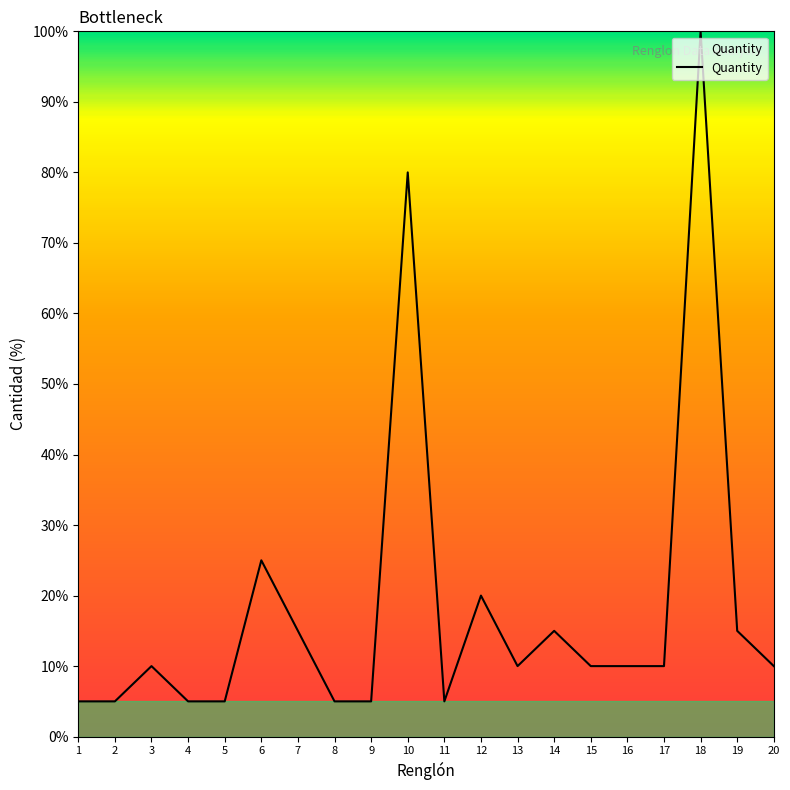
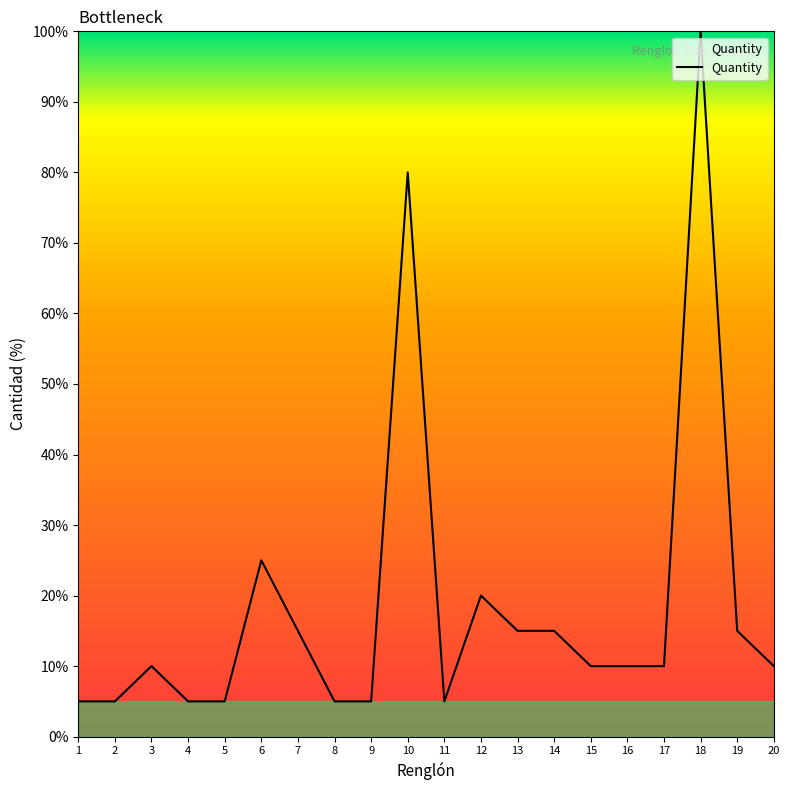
  {
    "3": "10%",
    "6": "25%",
    "7": "15%",
    "10": "80%",
    "12": "20%",
-   "13": "10%",
+   "13": "15%",
    "14": "15%",
    "15": "10%",
    "16": "10%",
    "17": "10%",
    "18": "100%",
    "19": "15%",
    "20": "10%"
  }
